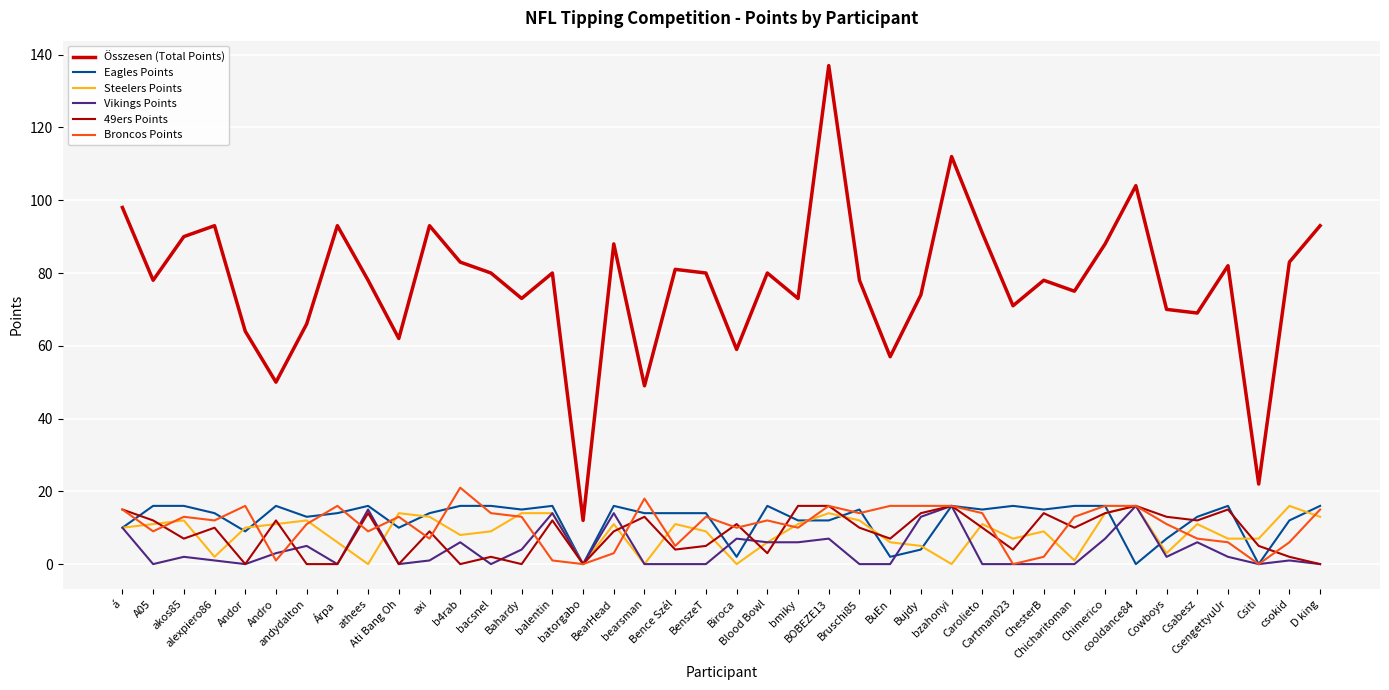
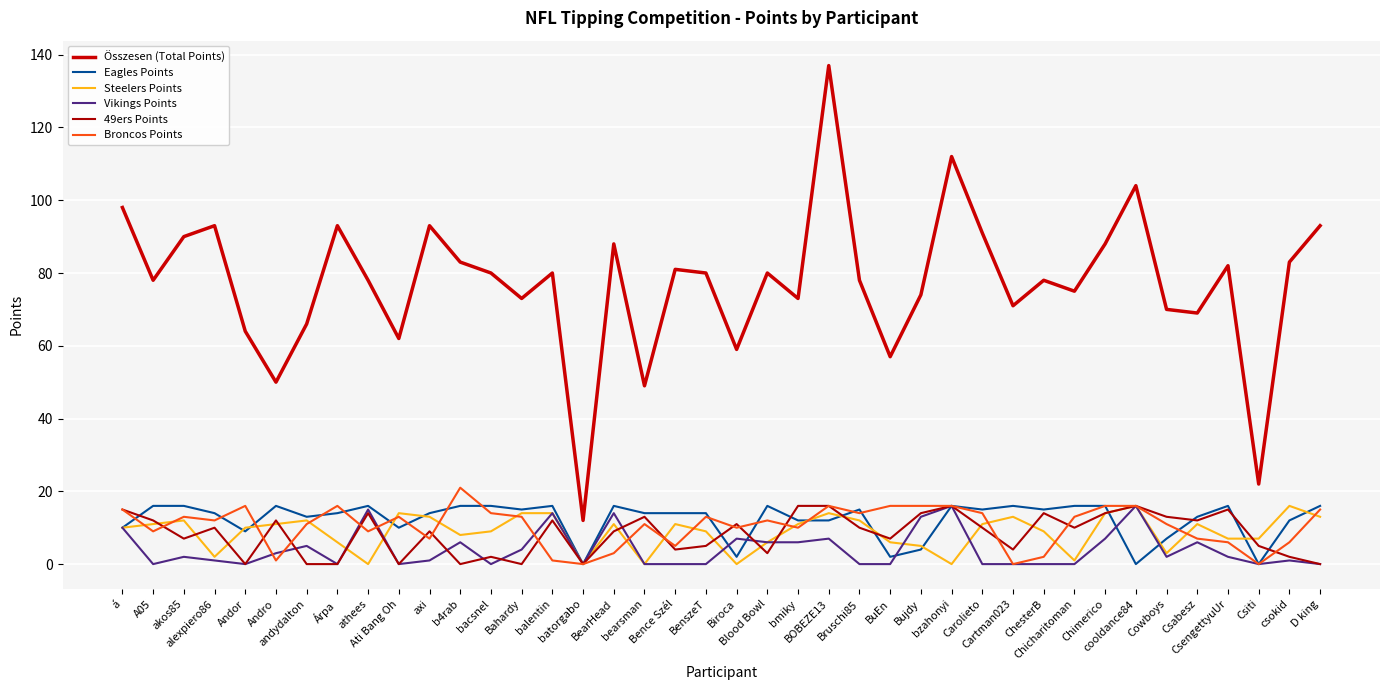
  {
    "Eagles Points": {
      "A05": 16,
      "akos85": 16,
      "alexpiero86": 14,
      "Andor": 9,
      "Andro": 16,
      "andydalton": 13,
      "Árpa": 14,
      "athees": 16,
      "Ati Bang Oh": 10,
      "axi": 14,
      "b4rab": 16,
      "bacsnel": 16,
      "Bahardy": 15,
      "balentin": 16,
      "BearHead": 16,
      "bearsman": 14,
      "Bence Szél": 14,
      "BenszeT": 14,
      "Biroca": 2,
      "Blood Bowl": 16,
      "bmiky": 12,
      "BOBEZE13": 12,
      "Bruschi85": 15,
      "BuEn": 2,
      "Bujdy": 4,
      "Carolieto": 15,
      "Cartman023": 16,
      "ChesterB": 15,
      "Chicharitoman": 16,
      "cooldance84": 0,
      "Cowboys": 7,
      "Csabesz": 13,
      "CsengettyuUr": 16,
      "csokid": 12,
      "D king": 16
    },
    "Steelers Points": {
      "A05": 11,
      "akos85": 12,
      "alexpiero86": 2,
      "Andor": 10,
      "Andro": 11,
      "andydalton": 12,
      "Árpa": 6,
      "athees": 0,
      "Ati Bang Oh": 14,
      "axi": 13,
      "b4rab": 8,
      "bacsnel": 9,
      "Bahardy": 14,
      "BearHead": 11,
      "Bence Szél": 11,
      "BenszeT": 9,
      "Biroca": 0,
      "bmiky": 11,
      "BOBEZE13": 14,
      "Bruschi85": 12,
      "BuEn": 6,
      "Bujdy": 5,
      "bzahonyi": 0,
      "Carolieto": 11,
-     "Cartman023": 7,
+     "Cartman023": 13,
      "ChesterB": 9,
      "Chicharitoman": 1,
      "Cowboys": 3,
      "Csabesz": 11,
      "CsengettyuUr": 7,
      "Csiti": 7,
      "csokid": 16,
      "D king": 13
    },
    "Vikings Points": {
      "A05": 0,
      "akos85": 2,
      "alexpiero86": 1,
      "Andro": 3,
      "andydalton": 5,
      "athees": 15,
      "axi": 1,
      "b4rab": 6,
      "bacsnel": 0,
      "Bahardy": 4,
      "BearHead": 14,
      "Bence Szél": 0,
      "BenszeT": 0,
      "Biroca": 7,
      "bmiky": 6,
      "BOBEZE13": 7,
      "Bruschi85": 0,
      "BuEn": 0,
      "Bujdy": 13,
      "Carolieto": 0,
      "ChesterB": 0,
      "Chicharitoman": 0,
      "Chimerico": 7,
      "Cowboys": 2,
      "Csabesz": 6,
      "CsengettyuUr": 2,
      "csokid": 1
    },
    "Broncos Points": {
      "A05": 9,
      "akos85": 13,
      "alexpiero86": 12,
      "Andor": 16,
      "Andro": 1,
      "andydalton": 11,
      "Árpa": 16,
      "athees": 9,
      "Ati Bang Oh": 13,
      "axi": 7,
      "b4rab": 21,
      "bacsnel": 14,
      "Bahardy": 13,
      "balentin": 1,
      "BearHead": 3,
-     "bearsman": 18,
+     "bearsman": 11,
      "Bence Szél": 5,
      "BenszeT": 13,
      "Biroca": 10,
      "Blood Bowl": 12,
      "bmiky": 10,
      "Bruschi85": 14,
      "BuEn": 16,
      "Bujdy": 16,
      "Carolieto": 14,
      "ChesterB": 2,
      "Chicharitoman": 13,
      "Cowboys": 11,
      "Csabesz": 7,
      "CsengettyuUr": 6,
      "csokid": 6,
      "D king": 15
    }
  }
